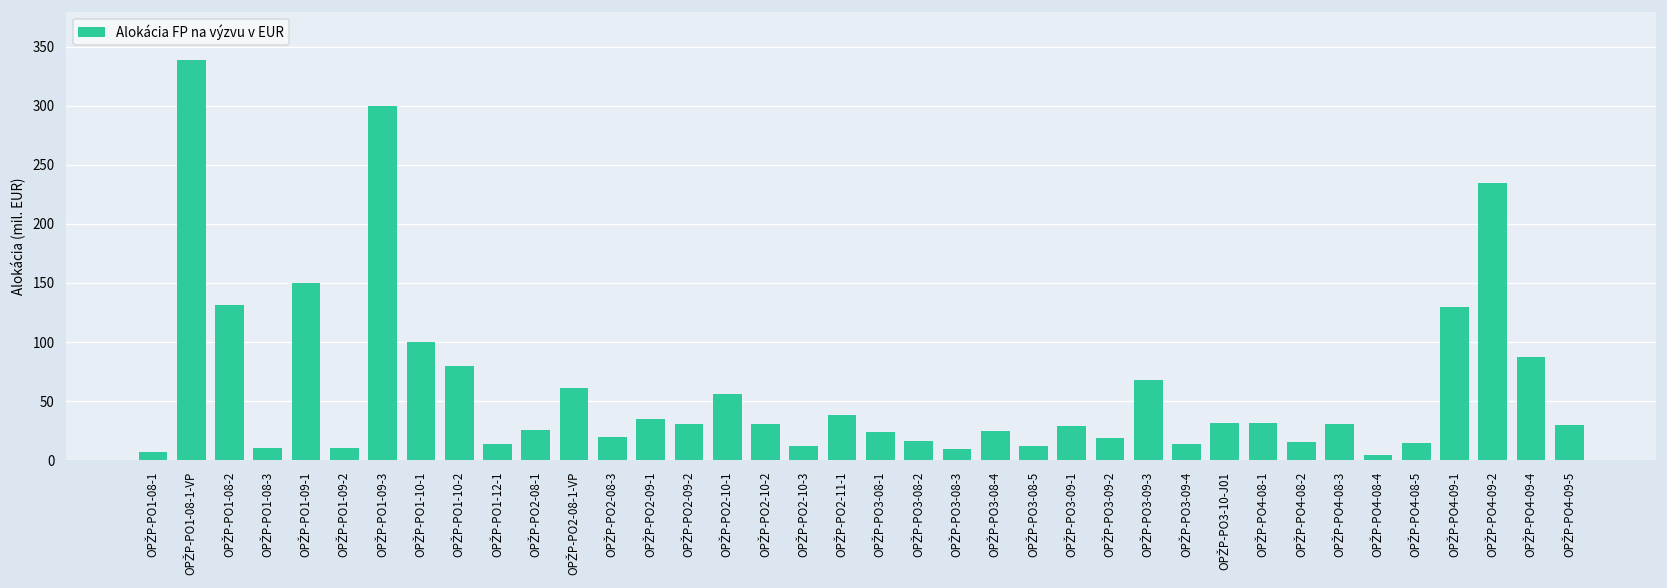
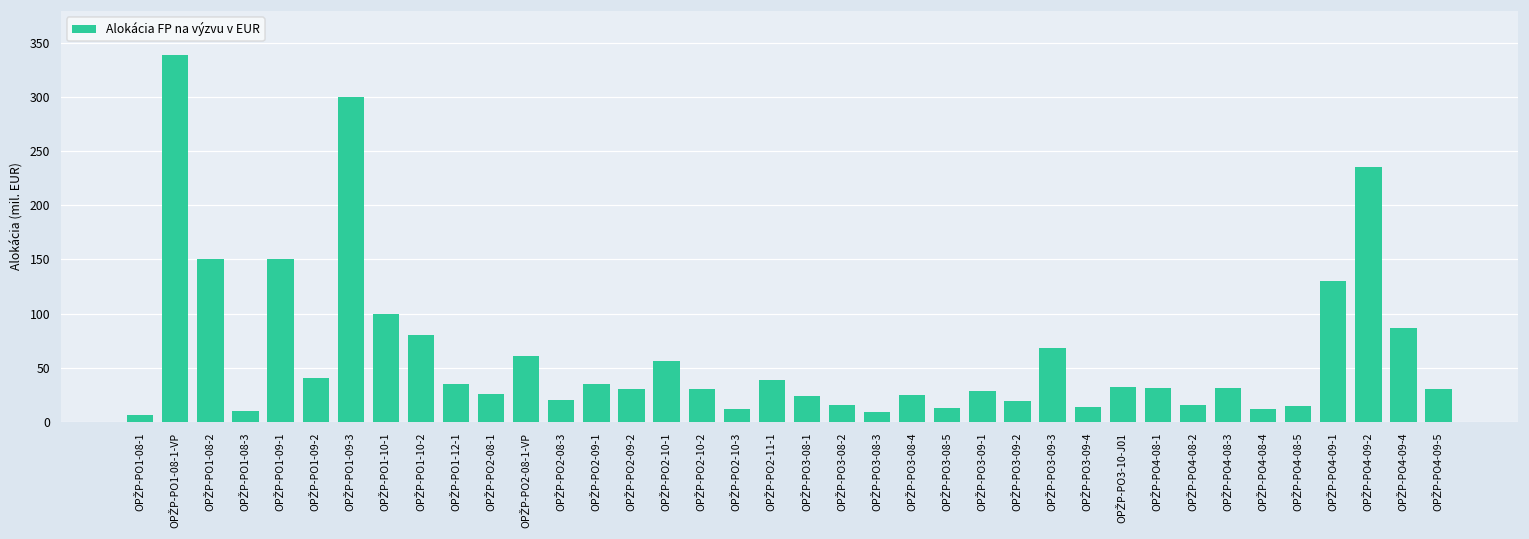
  {
    "OPŽP-PO1-08-1": 10,
    "OPŽP-PO1-08-1-VP": 340,
-   "OPŽP-PO1-08-2": 130,
+   "OPŽP-PO1-08-2": 150,
    "OPŽP-PO1-08-3": 10,
    "OPŽP-PO1-09-1": 150,
-   "OPŽP-PO1-09-2": 10,
+   "OPŽP-PO1-09-2": 40,
    "OPŽP-PO1-09-3": 300,
    "OPŽP-PO1-10-1": 100,
    "OPŽP-PO1-10-2": 80,
-   "OPŽP-PO1-12-1": 10,
+   "OPŽP-PO1-12-1": 40,
    "OPŽP-PO2-08-1": 30,
    "OPŽP-PO2-08-1-VP": 60,
    "OPŽP-PO2-08-3": 20,
    "OPŽP-PO2-09-1": 40,
    "OPŽP-PO2-09-2": 30,
    "OPŽP-PO2-10-1": 60,
    "OPŽP-PO2-10-2": 30,
    "OPŽP-PO2-10-3": 10,
    "OPŽP-PO2-11-1": 40,
    "OPŽP-PO3-08-1": 20,
    "OPŽP-PO3-08-2": 20,
    "OPŽP-PO3-08-3": 10,
    "OPŽP-PO3-08-4": 20,
    "OPŽP-PO3-08-5": 10,
    "OPŽP-PO3-09-1": 30,
    "OPŽP-PO3-09-2": 20,
    "OPŽP-PO3-09-3": 70,
    "OPŽP-PO3-09-4": 10,
    "OPŽP-PO3-10-J01": 30,
    "OPŽP-PO4-08-1": 30,
    "OPŽP-PO4-08-2": 20,
    "OPŽP-PO4-08-3": 30,
-   "OPŽP-PO4-08-4": 0,
+   "OPŽP-PO4-08-4": 10,
    "OPŽP-PO4-08-5": 10,
    "OPŽP-PO4-09-1": 130,
    "OPŽP-PO4-09-2": 230,
    "OPŽP-PO4-09-4": 90,
    "OPŽP-PO4-09-5": 30
  }
